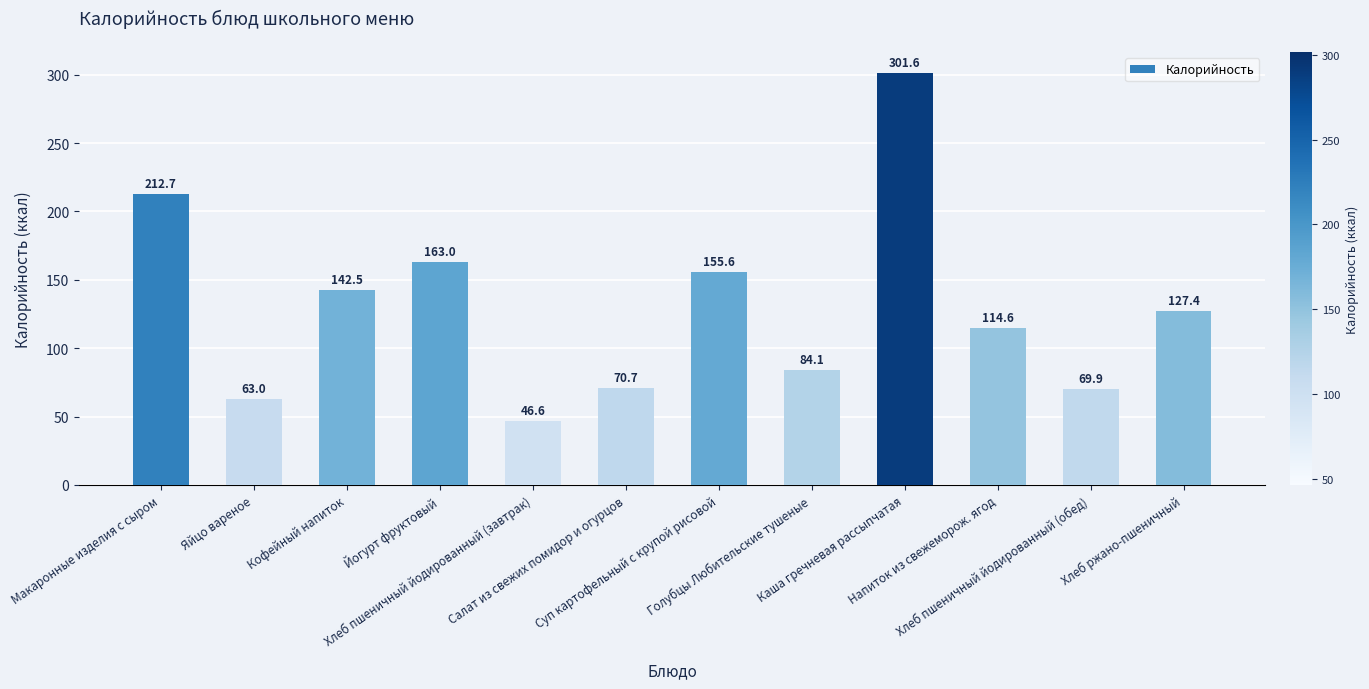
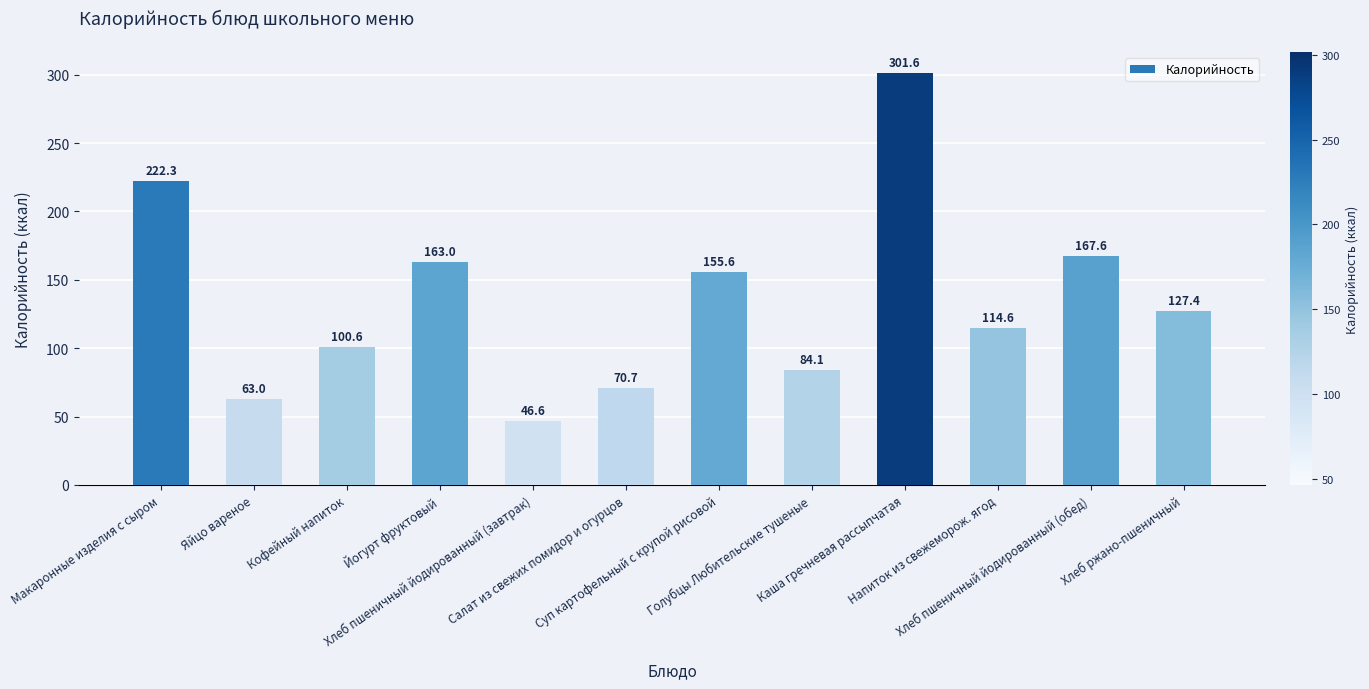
  {
-   "Макаронные изделия с сыром": 212.7,
+   "Макаронные изделия с сыром": 222.3,
    "Яйцо вареное": 63.0,
-   "Кофейный напиток": 142.5,
+   "Кофейный напиток": 100.6,
    "Йогурт фруктовый": 163.0,
    "Хлеб пшеничный йодированный (завтрак)": 46.6,
    "Салат из свежих помидор и огурцов": 70.7,
    "Суп картофельный с крупой рисовой": 155.6,
    "Голубцы Любительские тушеные": 84.1,
    "Каша гречневая рассыпчатая": 301.6,
    "Напиток из свежеморож. ягод": 114.6,
-   "Хлеб пшеничный йодированный (обед)": 69.9,
+   "Хлеб пшеничный йодированный (обед)": 167.6,
    "Хлеб ржано-пшеничный": 127.4
  }
